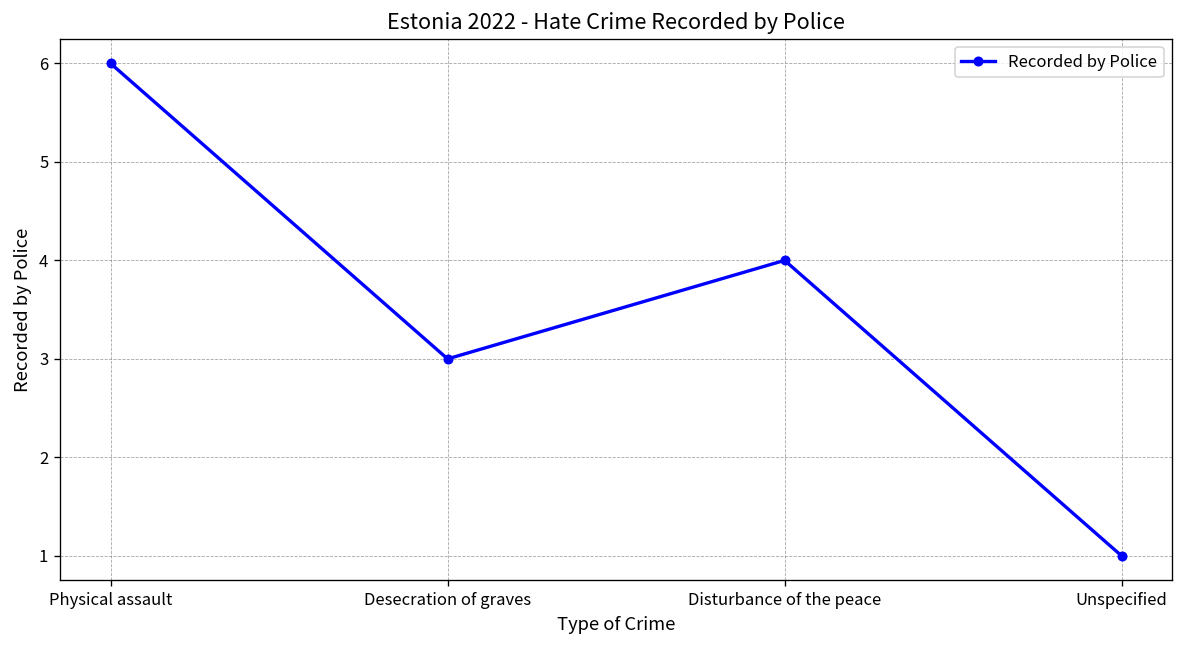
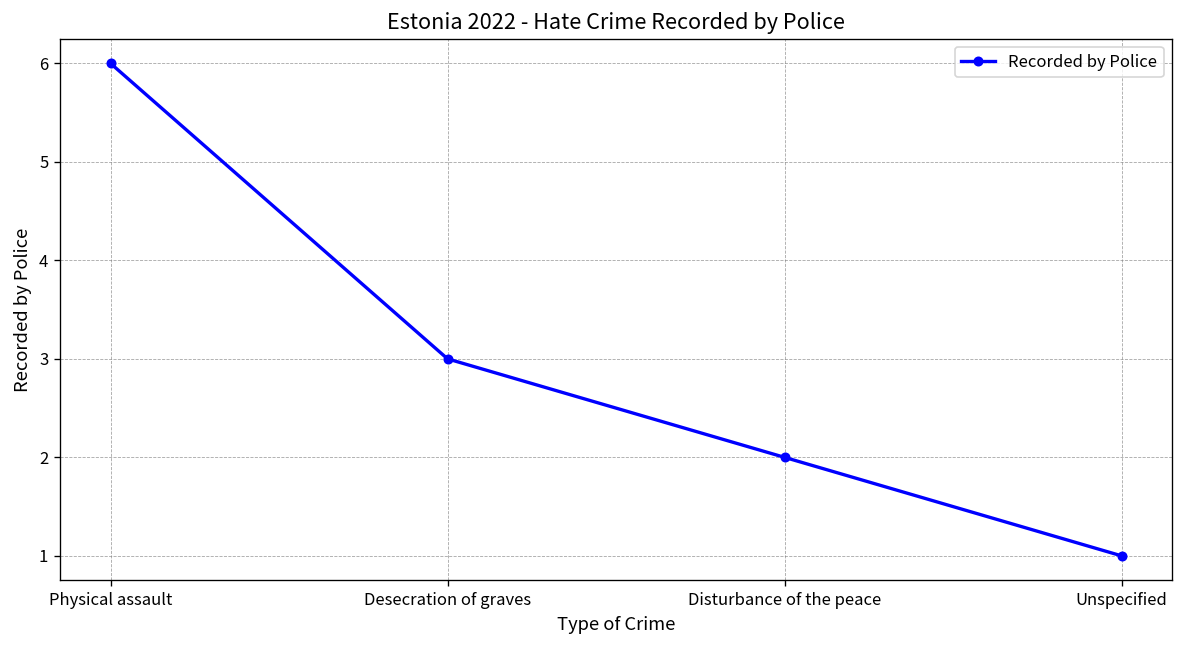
  {
    "Physical assault": 6,
    "Desecration of graves": 3,
-   "Disturbance of the peace": 4,
+   "Disturbance of the peace": 2,
    "Unspecified": 1
  }
